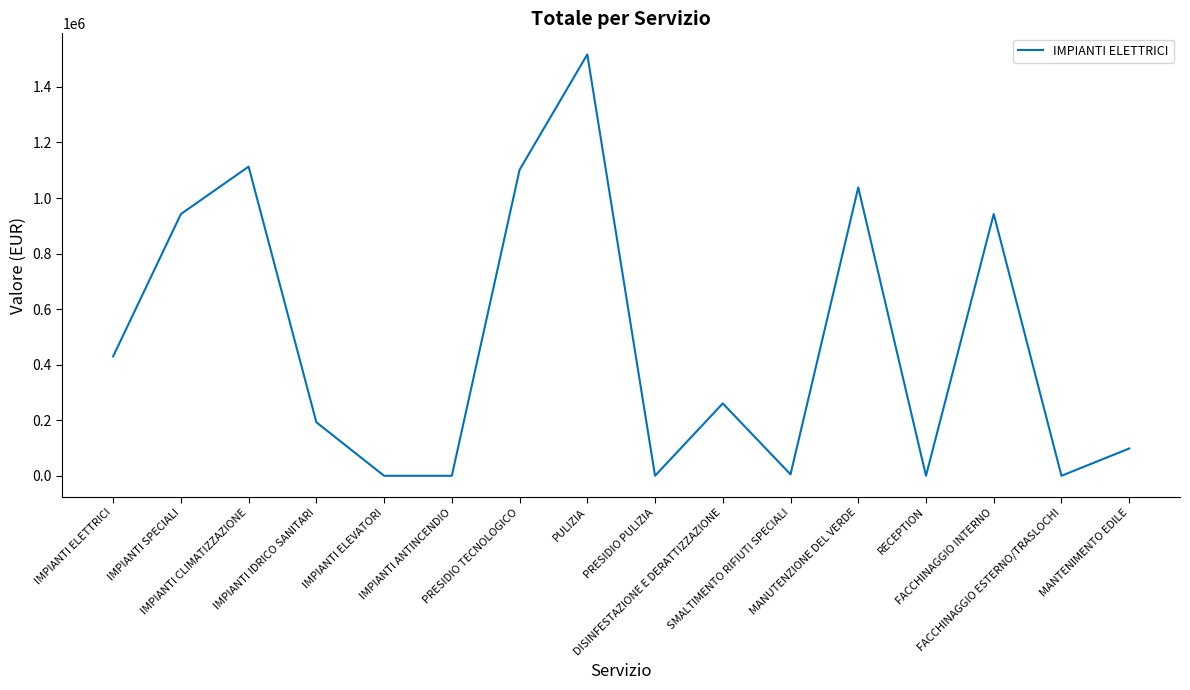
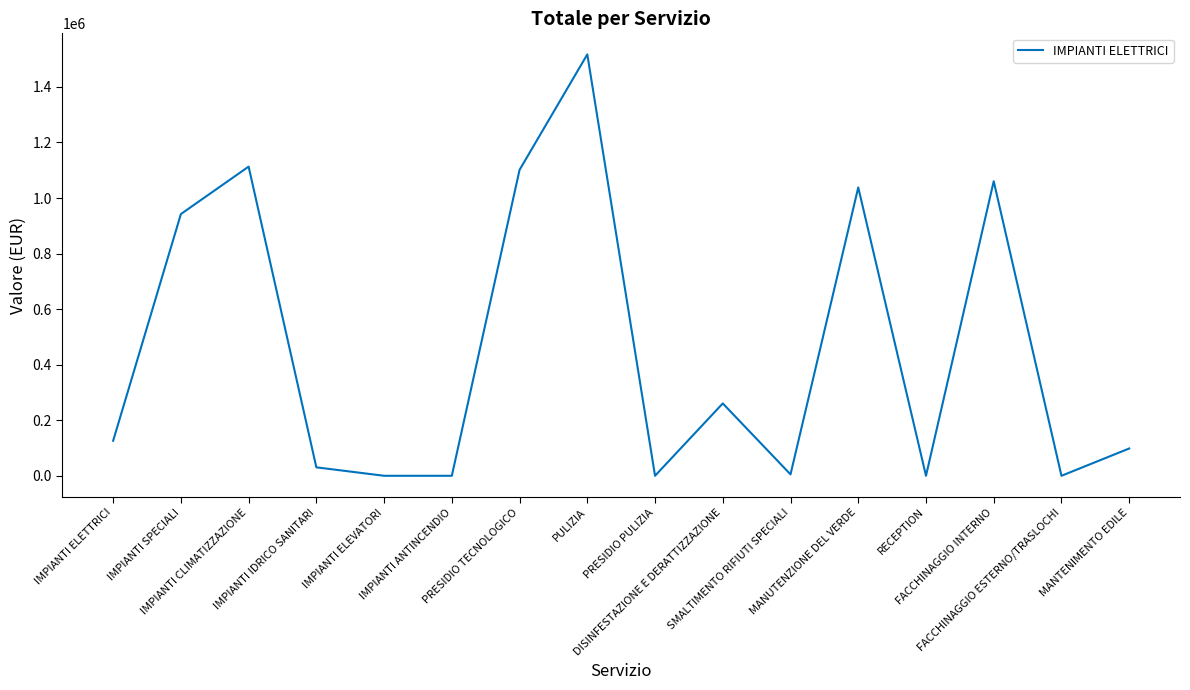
  {
-   "IMPIANTI ELETTRICI": 430000,
+   "IMPIANTI ELETTRICI": 130000,
    "IMPIANTI SPECIALI": 940000,
    "IMPIANTI CLIMATIZZAZIONE": 1110000,
-   "IMPIANTI IDRICO SANITARI": 190000,
+   "IMPIANTI IDRICO SANITARI": 30000,
    "IMPIANTI ELEVATORI": 0,
    "IMPIANTI ANTINCENDIO": 0,
    "PRESIDIO TECNOLOGICO": 1100000,
    "PULIZIA": 1520000,
    "PRESIDIO PULIZIA": 0,
    "DISINFESTAZIONE E DERATTIZZAZIONE": 260000,
    "SMALTIMENTO RIFIUTI SPECIALI": 10000,
    "MANUTENZIONE DEL VERDE": 1040000,
    "RECEPTION": 0,
-   "FACCHINAGGIO INTERNO": 940000,
+   "FACCHINAGGIO INTERNO": 1060000,
    "FACCHINAGGIO ESTERNO/TRASLOCHI": 0,
    "MANTENIMENTO EDILE": 100000
  }
